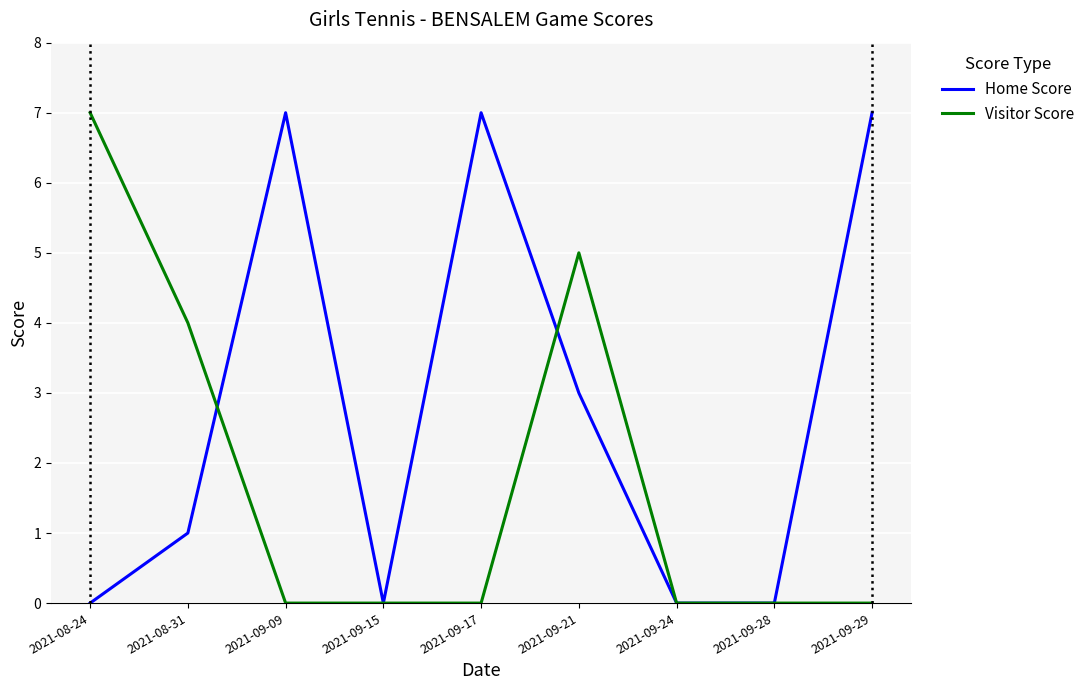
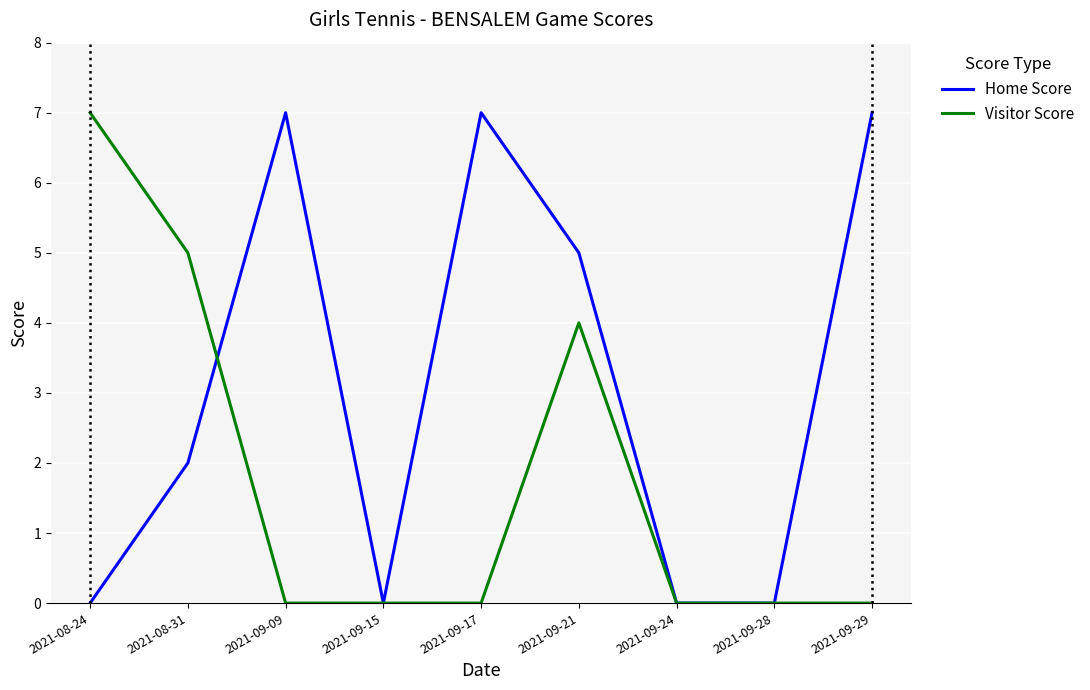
  {
    "Home Score": {
      "2021-08-24": 0,
-     "2021-08-31": 1,
+     "2021-08-31": 2,
      "2021-09-09": 7,
      "2021-09-17": 7,
-     "2021-09-21": 3,
+     "2021-09-21": 5,
      "2021-09-29": 7
    },
    "Visitor Score": {
      "2021-08-24": 7,
-     "2021-08-31": 4,
+     "2021-08-31": 5,
      "2021-09-09": 0,
      "2021-09-17": 0,
-     "2021-09-21": 5,
+     "2021-09-21": 4,
      "2021-09-29": 0
    }
  }
